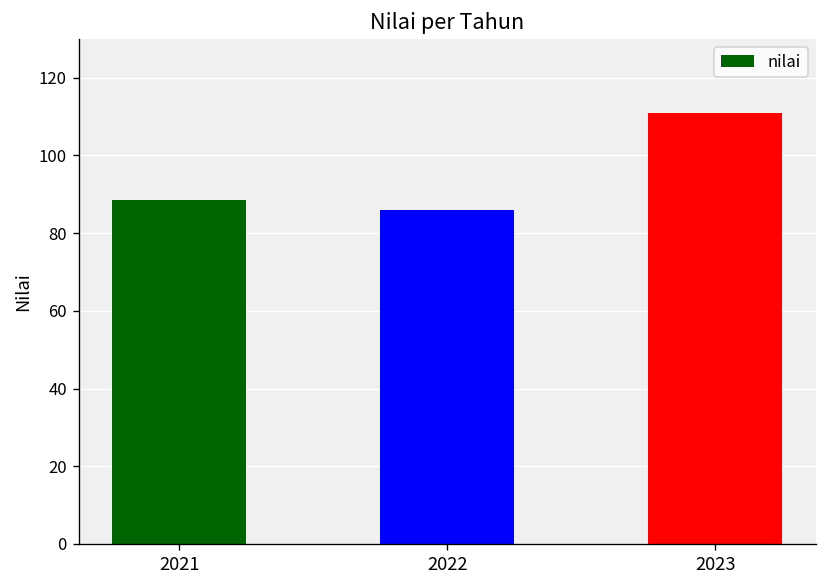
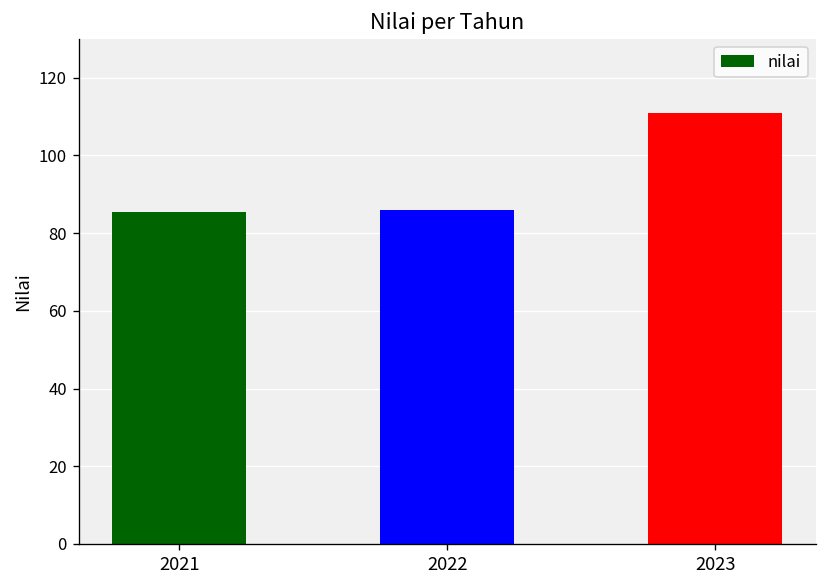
  {
-   "2021": 89,
+   "2021": 85,
    "2022": 86,
    "2023": 111
  }
